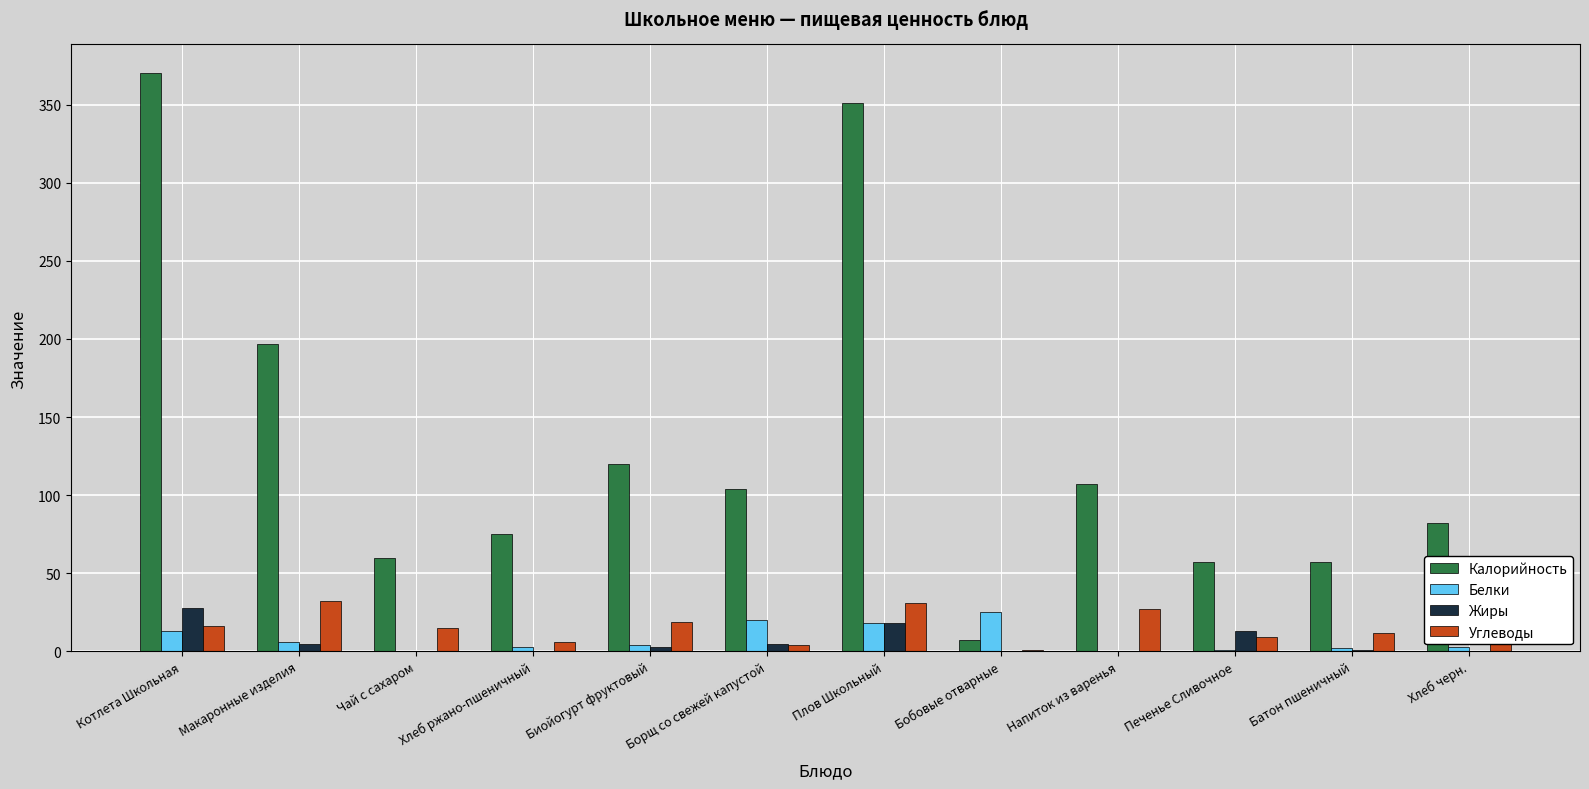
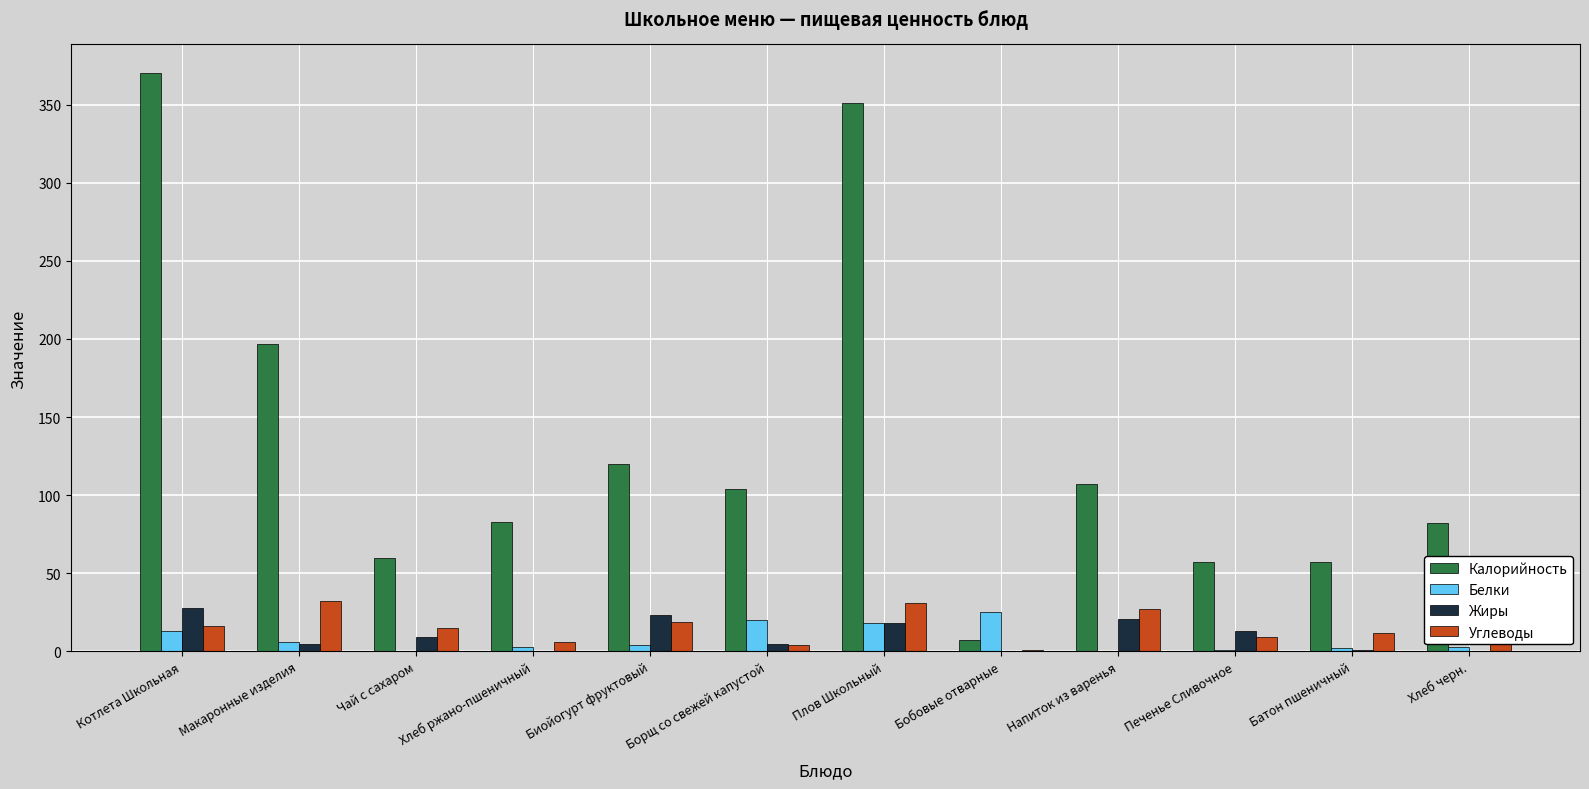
  {
    "Калорийность": {
      "Котлета Школьная": 370,
      "Макаронные изделия": 197,
      "Чай с сахаром": 60,
-     "Хлеб ржано-пшеничный": 75,
+     "Хлеб ржано-пшеничный": 83,
      "Биойогурт фруктовый": 120,
      "Борщ со свежей капустой": 104,
      "Плов Школьный": 351,
      "Бобовые отварные": 7,
      "Напиток из варенья": 107,
      "Печенье Сливочное": 57,
      "Батон пшеничный": 57,
      "Хлеб черн.": 82
    },
    "Белки": {
      "Котлета Школьная": 13,
      "Макаронные изделия": 6,
      "Чай с сахаром": 0,
      "Хлеб ржано-пшеничный": 3,
      "Биойогурт фруктовый": 4,
      "Борщ со свежей капустой": 20,
      "Плов Школьный": 18,
      "Бобовые отварные": 25,
      "Напиток из варенья": 0,
      "Батон пшеничный": 2,
      "Хлеб черн.": 3
    },
    "Жиры": {
      "Котлета Школьная": 28,
      "Макаронные изделия": 5,
-     "Чай с сахаром": 0,
+     "Чай с сахаром": 9,
      "Хлеб ржано-пшеничный": 0,
-     "Биойогурт фруктовый": 3,
+     "Биойогурт фруктовый": 23,
      "Борщ со свежей капустой": 5,
      "Плов Школьный": 18,
      "Бобовые отварные": 0,
-     "Напиток из варенья": 0,
+     "Напиток из варенья": 21,
      "Печенье Сливочное": 13,
      "Хлеб черн.": 0
    },
    "Углеводы": {
      "Котлета Школьная": 16,
      "Макаронные изделия": 32,
      "Чай с сахаром": 15,
      "Хлеб ржано-пшеничный": 6,
      "Биойогурт фруктовый": 19,
      "Борщ со свежей капустой": 4,
      "Плов Школьный": 31,
      "Напиток из варенья": 27,
      "Печенье Сливочное": 9,
      "Батон пшеничный": 12
    }
  }
